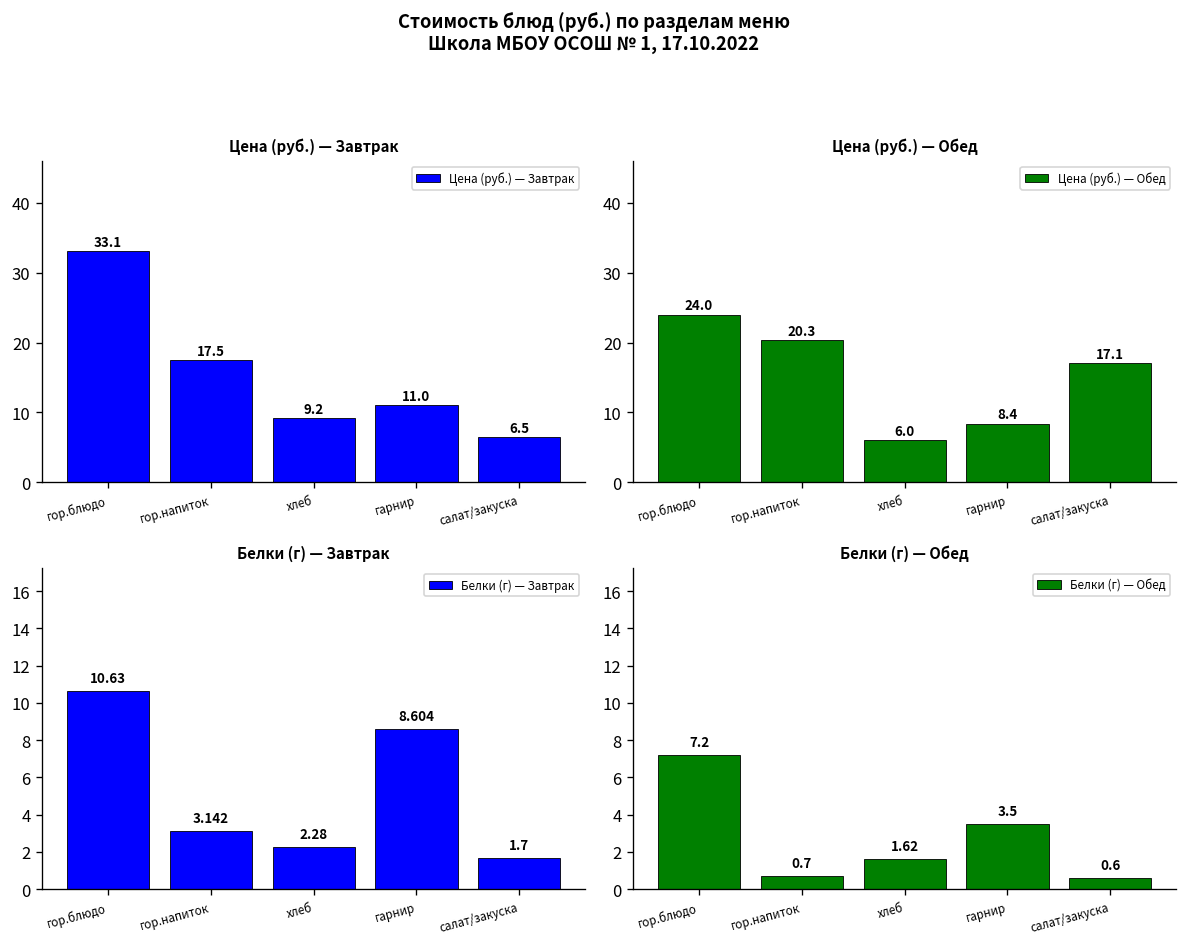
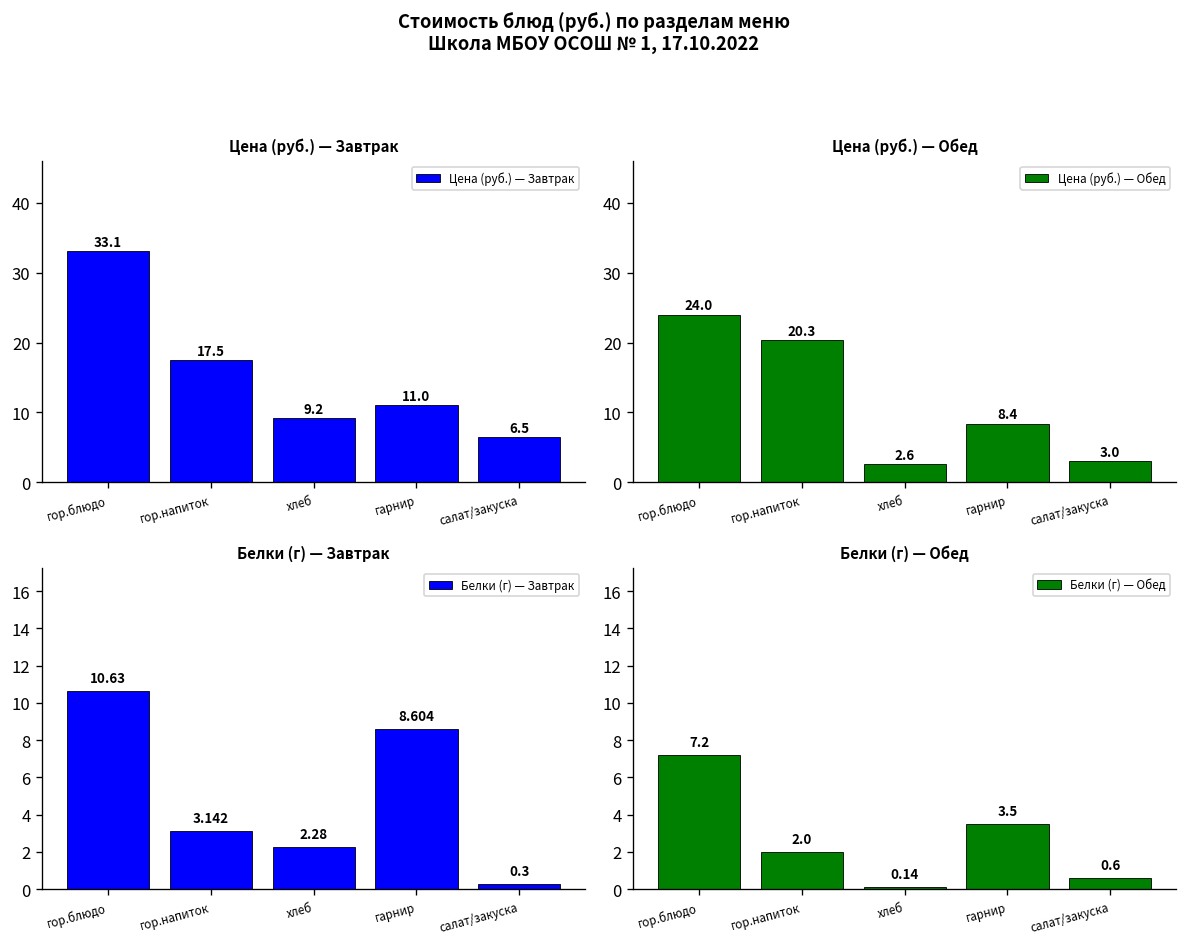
  {
    "Цена (руб.) — Завтрак": {
      "гор.блюдо": 33.1,
      "гор.напиток": 17.5,
      "хлеб": 9.2,
      "гарнир": 11.0,
      "салат/закуска": 6.5
    },
    "Цена (руб.) — Обед": {
      "гор.блюдо": 24.0,
      "гор.напиток": 20.3,
-     "хлеб": 6.0,
+     "хлеб": 2.6,
      "гарнир": 8.4,
-     "салат/закуска": 17.1
+     "салат/закуска": 3.0
    },
    "Белки (г) — Завтрак": {
      "гор.блюдо": 10.63,
      "гор.напиток": 3.142,
      "хлеб": 2.28,
      "гарнир": 8.604,
-     "салат/закуска": 1.7
+     "салат/закуска": 0.3
    },
    "Белки (г) — Обед": {
      "гор.блюдо": 7.2,
-     "гор.напиток": 0.7,
-     "хлеб": 1.62,
+     "гор.напиток": 2.0,
+     "хлеб": 0.14,
      "гарнир": 3.5,
      "салат/закуска": 0.6
    }
  }
